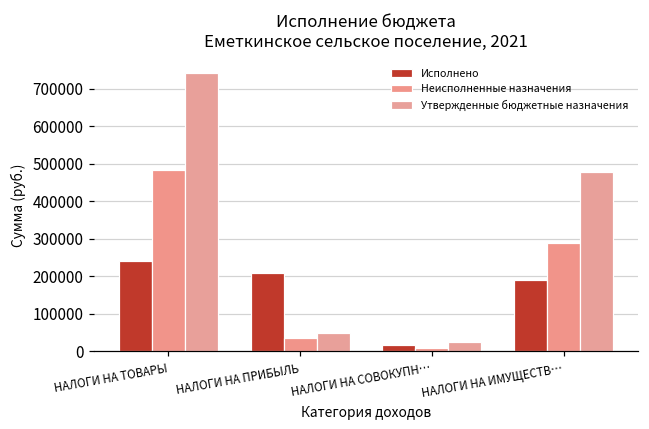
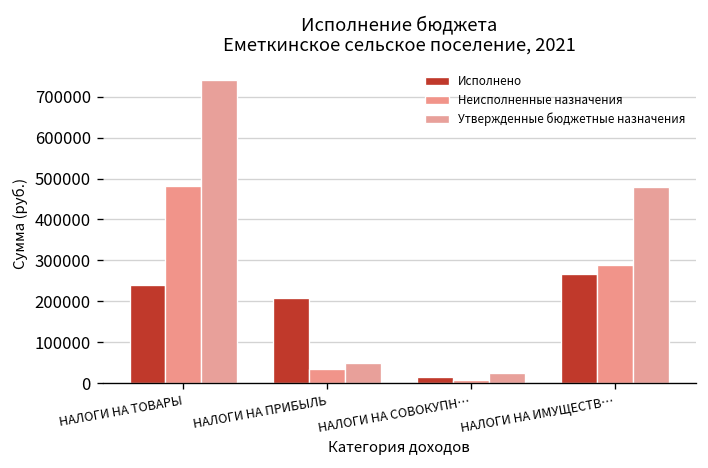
  {
    "Исполнено": {
      "НАЛОГИ НА ТОВАРЫ": 240000,
      "НАЛОГИ НА ПРИБЫЛЬ": 210000,
      "НАЛОГИ НА СОВОКУПН…": 20000,
-     "НАЛОГИ НА ИМУЩЕСТВ…": 190000
+     "НАЛОГИ НА ИМУЩЕСТВ…": 270000
    }
  }
